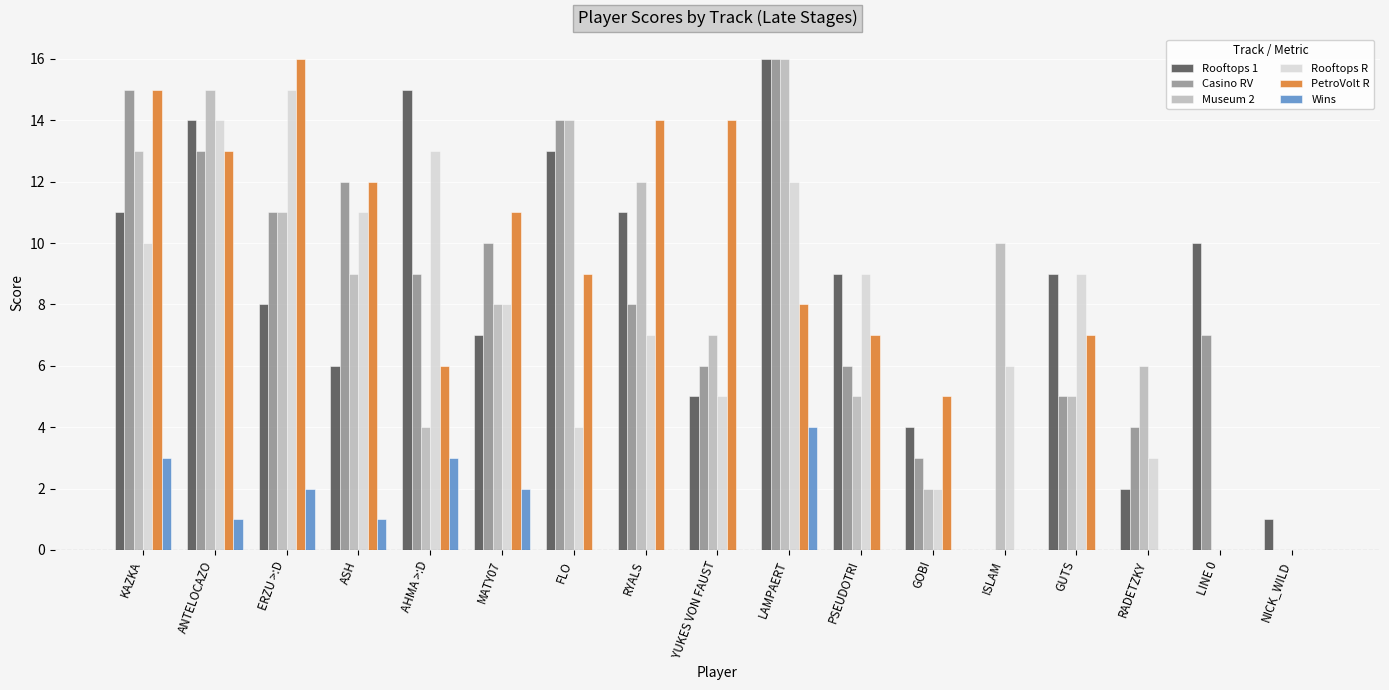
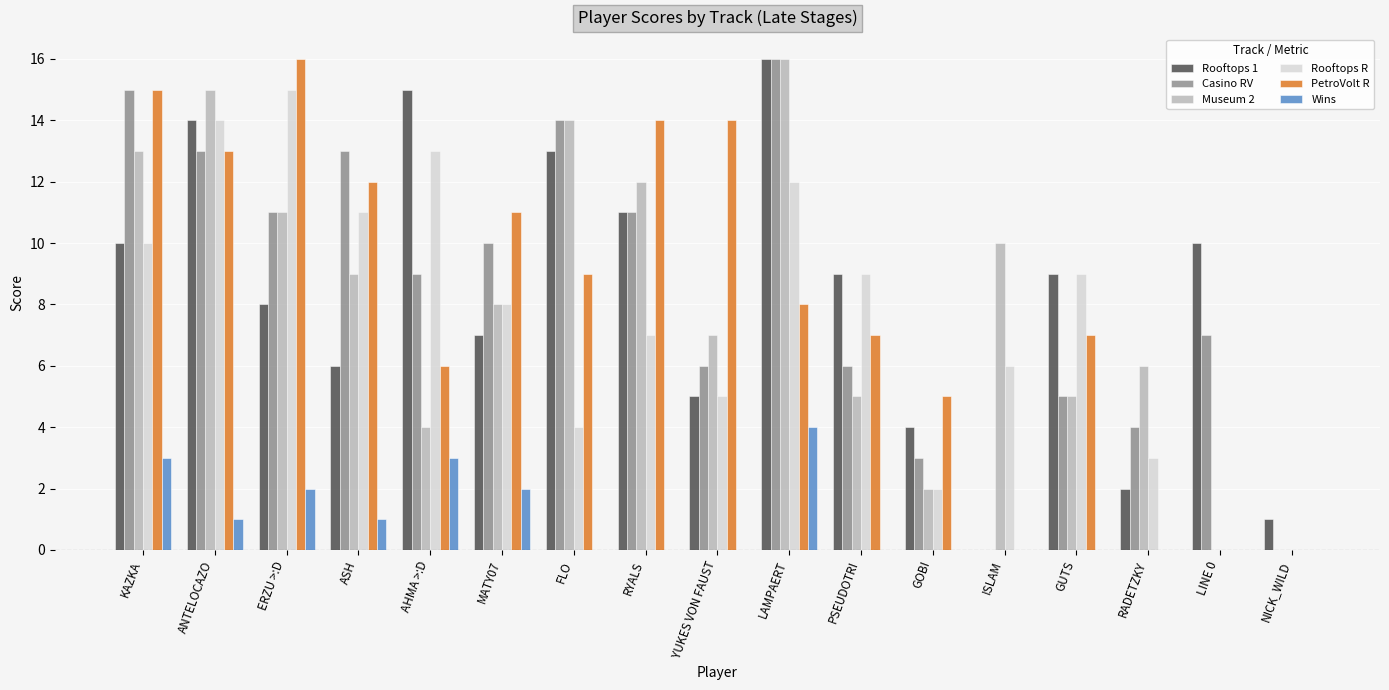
  {
    "Rooftops 1": {
-     "KAZKA": 11,
+     "KAZKA": 10,
      "ANTELOCAZO": 14,
      "ERZU >:D": 8,
      "ASH": 6,
      "AHMA >:D": 15,
      "MATY07": 7,
      "FLO": 13,
      "RYALS": 11,
      "YUKES VON FAUST": 5,
      "LAMPAERT": 16,
      "PSEUDOTRI": 9,
      "GOBI": 4,
      "ISLAM": 0,
      "GUTS": 9,
      "RADETZKY": 2,
      "LINE 0": 10,
      "NICK_WILD": 1
    },
    "Casino RV": {
      "KAZKA": 15,
      "ANTELOCAZO": 13,
      "ERZU >:D": 11,
-     "ASH": 12,
+     "ASH": 13,
      "AHMA >:D": 9,
      "MATY07": 10,
      "FLO": 14,
-     "RYALS": 8,
+     "RYALS": 11,
      "YUKES VON FAUST": 6,
      "LAMPAERT": 16,
      "PSEUDOTRI": 6,
      "GOBI": 3,
      "ISLAM": 0,
      "GUTS": 5,
      "RADETZKY": 4,
      "LINE 0": 7,
      "NICK_WILD": 0
    },
    "PetroVolt R": {
      "KAZKA": 15,
      "ANTELOCAZO": 13,
      "ERZU >:D": 16,
      "ASH": 12,
      "AHMA >:D": 6,
      "MATY07": 11,
      "FLO": 9,
      "RYALS": 14,
      "YUKES VON FAUST": 14,
      "LAMPAERT": 8,
      "PSEUDOTRI": 7,
      "GOBI": 5,
      "ISLAM": 0,
      "GUTS": 7,
      "RADETZKY": 0,
      "LINE 0": 0,
      "NICK_WILD": 0
    },
    "Wins": {
      "KAZKA": 3,
      "ANTELOCAZO": 1,
      "ERZU >:D": 2,
      "ASH": 1,
      "AHMA >:D": 3,
      "MATY07": 2,
      "FLO": 0,
      "RYALS": 0,
      "YUKES VON FAUST": 0,
      "LAMPAERT": 4,
      "PSEUDOTRI": 0,
      "GOBI": 0,
      "ISLAM": 0,
      "GUTS": 0,
      "RADETZKY": 0,
      "LINE 0": 0,
      "NICK_WILD": 0
    }
  }
